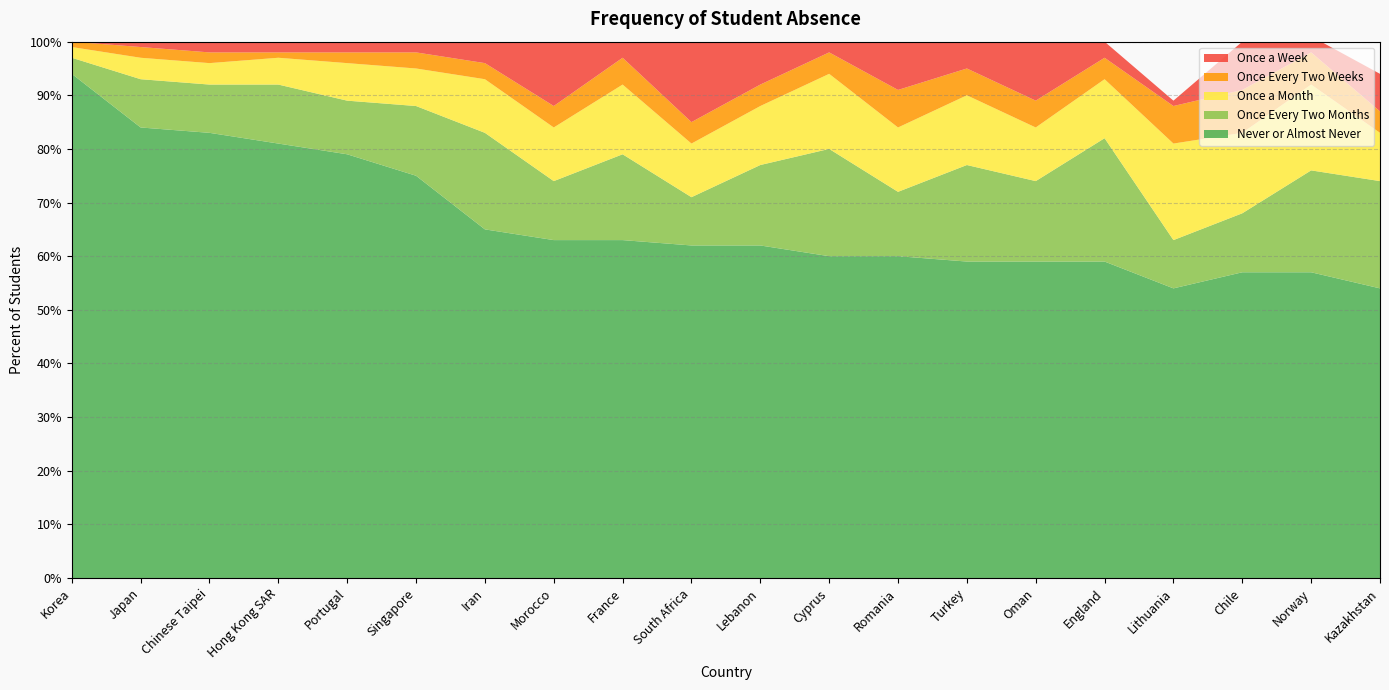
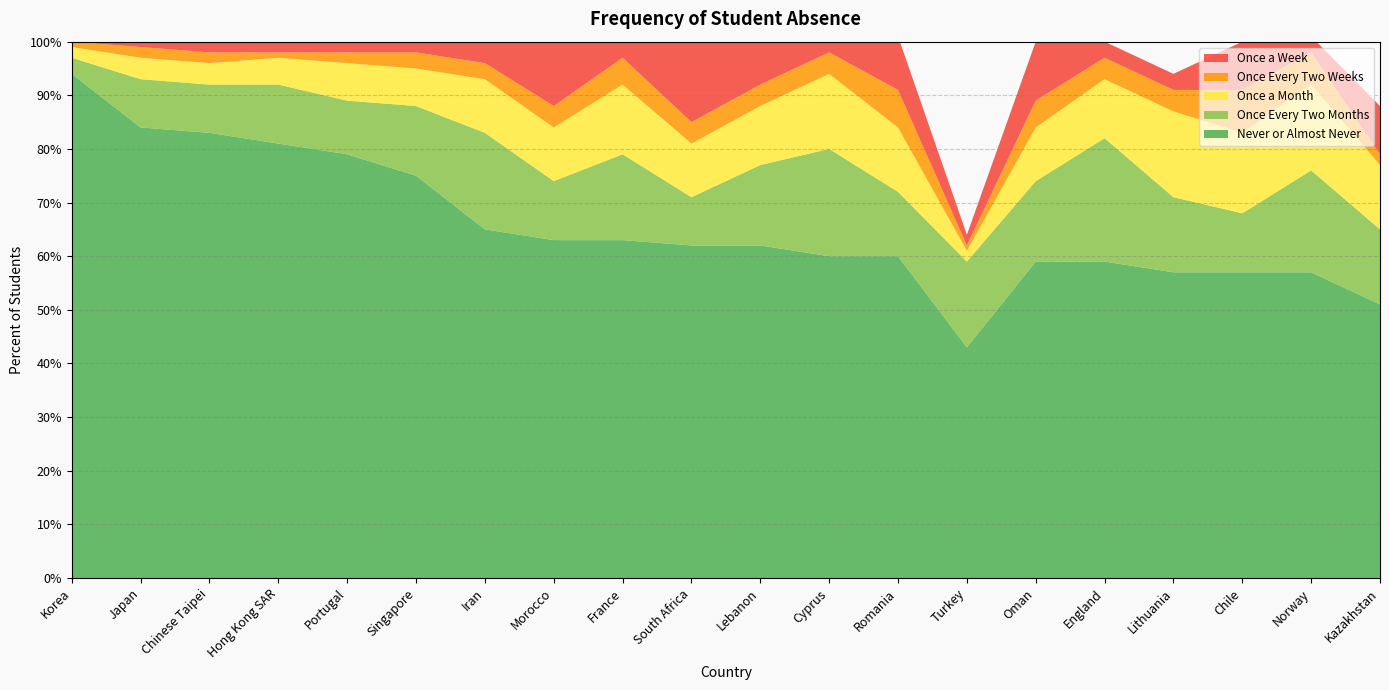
  {
    "Never or Almost Never": {
      "Korea": "94%",
      "Japan": "84%",
      "Chinese Taipei": "83%",
      "Hong Kong SAR": "81%",
      "Portugal": "79%",
      "Singapore": "75%",
      "Iran": "65%",
      "Morocco": "63%",
      "France": "63%",
      "South Africa": "62%",
      "Lebanon": "62%",
      "Cyprus": "60%",
      "Romania": "60%",
-     "Turkey": "59%",
+     "Turkey": "43%",
      "Oman": "59%",
      "England": "59%",
-     "Lithuania": "54%",
+     "Lithuania": "57%",
      "Chile": "57%",
      "Norway": "57%",
-     "Kazakhstan": "54%"
+     "Kazakhstan": "51%"
    },
    "Once Every Two Months": {
      "Korea": "3%",
      "Japan": "9%",
      "Chinese Taipei": "9%",
      "Hong Kong SAR": "11%",
      "Portugal": "10%",
      "Singapore": "13%",
      "Iran": "18%",
      "Morocco": "11%",
      "France": "16%",
      "South Africa": "9%",
      "Lebanon": "15%",
      "Cyprus": "20%",
      "Romania": "12%",
-     "Turkey": "18%",
+     "Turkey": "16%",
      "Oman": "15%",
      "England": "23%",
-     "Lithuania": "9%",
+     "Lithuania": "14%",
      "Chile": "11%",
      "Norway": "19%",
-     "Kazakhstan": "20%"
+     "Kazakhstan": "14%"
    },
    "Once a Month": {
      "Korea": "2%",
      "Japan": "4%",
      "Chinese Taipei": "4%",
      "Hong Kong SAR": "5%",
      "Portugal": "7%",
      "Singapore": "7%",
      "Iran": "10%",
      "Morocco": "10%",
      "France": "13%",
      "South Africa": "10%",
      "Lebanon": "11%",
      "Cyprus": "14%",
      "Romania": "12%",
-     "Turkey": "13%",
+     "Turkey": "2%",
      "Oman": "10%",
      "England": "11%",
-     "Lithuania": "18%",
-     "Kazakhstan": "9%"
+     "Lithuania": "16%",
+     "Kazakhstan": "12%"
    },
    "Once Every Two Weeks": {
      "Japan": "2%",
      "Chinese Taipei": "2%",
      "Hong Kong SAR": "1%",
      "Portugal": "2%",
      "Singapore": "3%",
      "Iran": "3%",
      "Morocco": "4%",
      "France": "5%",
      "South Africa": "4%",
      "Lebanon": "4%",
      "Cyprus": "4%",
      "Romania": "7%",
-     "Turkey": "5%",
+     "Turkey": "1%",
      "Oman": "5%",
      "England": "4%",
-     "Lithuania": "7%",
-     "Kazakhstan": "4%"
+     "Lithuania": "4%",
+     "Kazakhstan": "2%"
    },
    "Once a Week": {
      "Chinese Taipei": "2%",
      "Hong Kong SAR": "2%",
      "Portugal": "2%",
      "Singapore": "2%",
      "Morocco": "12%",
      "South Africa": "15%",
      "Cyprus": "2%",
-     "Turkey": "5%",
+     "Turkey": "2%",
      "Oman": "11%",
      "England": "3%",
-     "Lithuania": "1%",
+     "Lithuania": "3%",
      "Chile": "9%",
-     "Kazakhstan": "7%"
+     "Kazakhstan": "9%"
    }
  }
